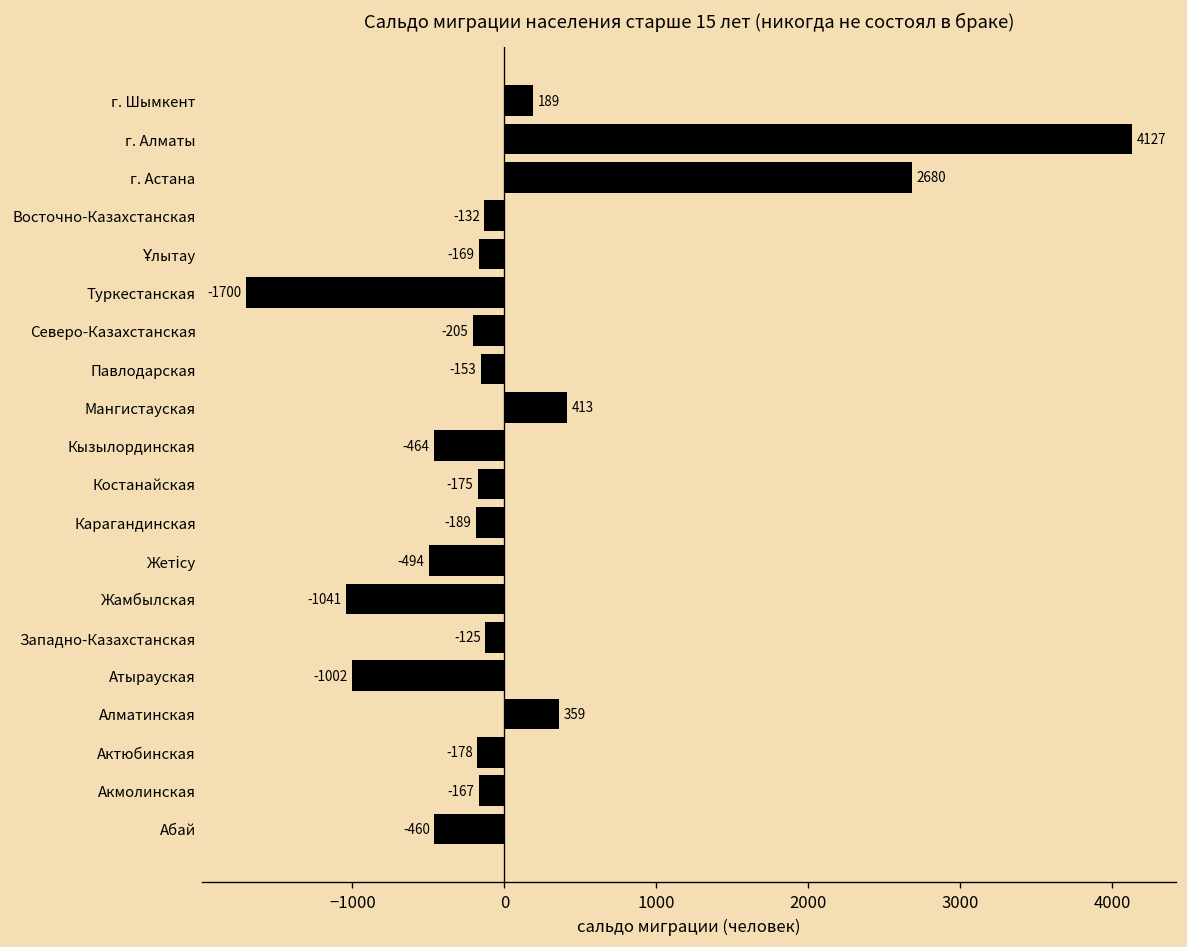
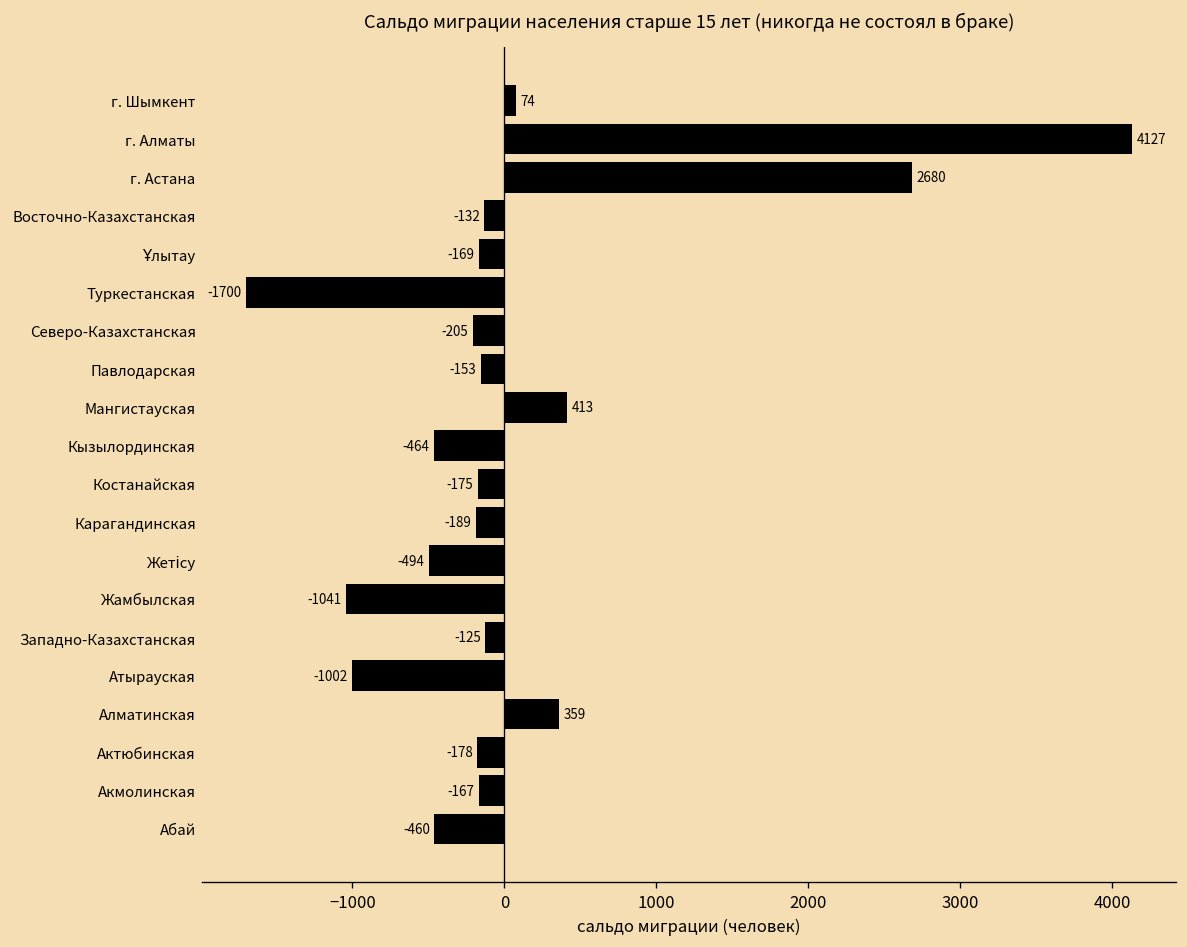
  {
-   "г. Шымкент": 189,
+   "г. Шымкент": 74,
    "г. Алматы": 4127,
    "г. Астана": 2680,
    "Восточно-Казахстанская": -132,
    "Ұлытау": -169,
    "Туркестанская": -1700,
    "Северо-Казахстанская": -205,
    "Павлодарская": -153,
    "Мангистауская": 413,
    "Кызылординская": -464,
    "Костанайская": -175,
    "Карагандинская": -189,
    "Жетісу": -494,
    "Жамбылская": -1041,
    "Западно-Казахстанская": -125,
    "Атырауская": -1002,
    "Алматинская": 359,
    "Актюбинская": -178,
    "Акмолинская": -167,
    "Абай": -460
  }
